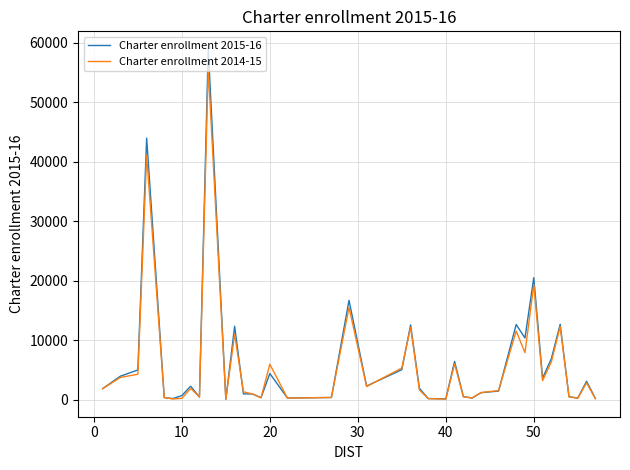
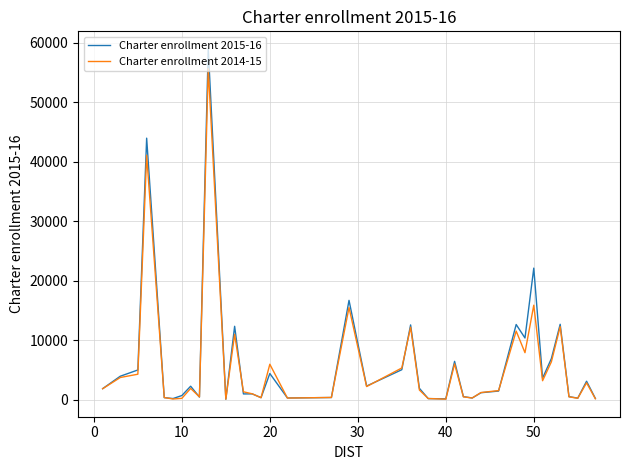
  {
    "Charter enrollment 2015-16": {
      "10": 1000,
      "20": 4000,
-     "50": 21000
+     "50": 22000
    },
    "Charter enrollment 2014-15": {
      "10": 0,
      "20": 6000,
-     "50": 19000
+     "50": 16000
    }
  }
